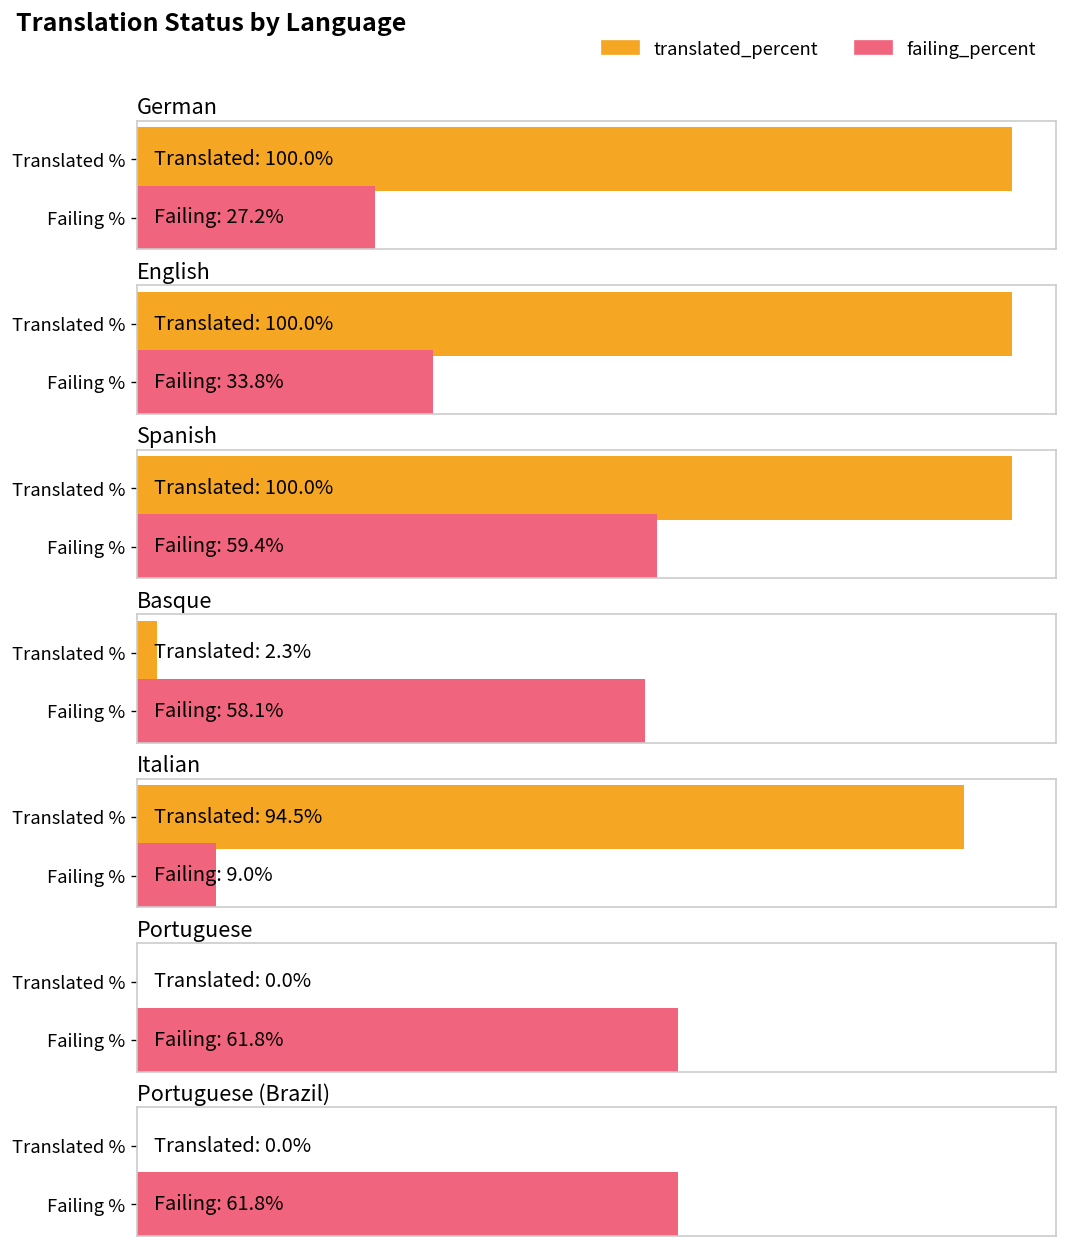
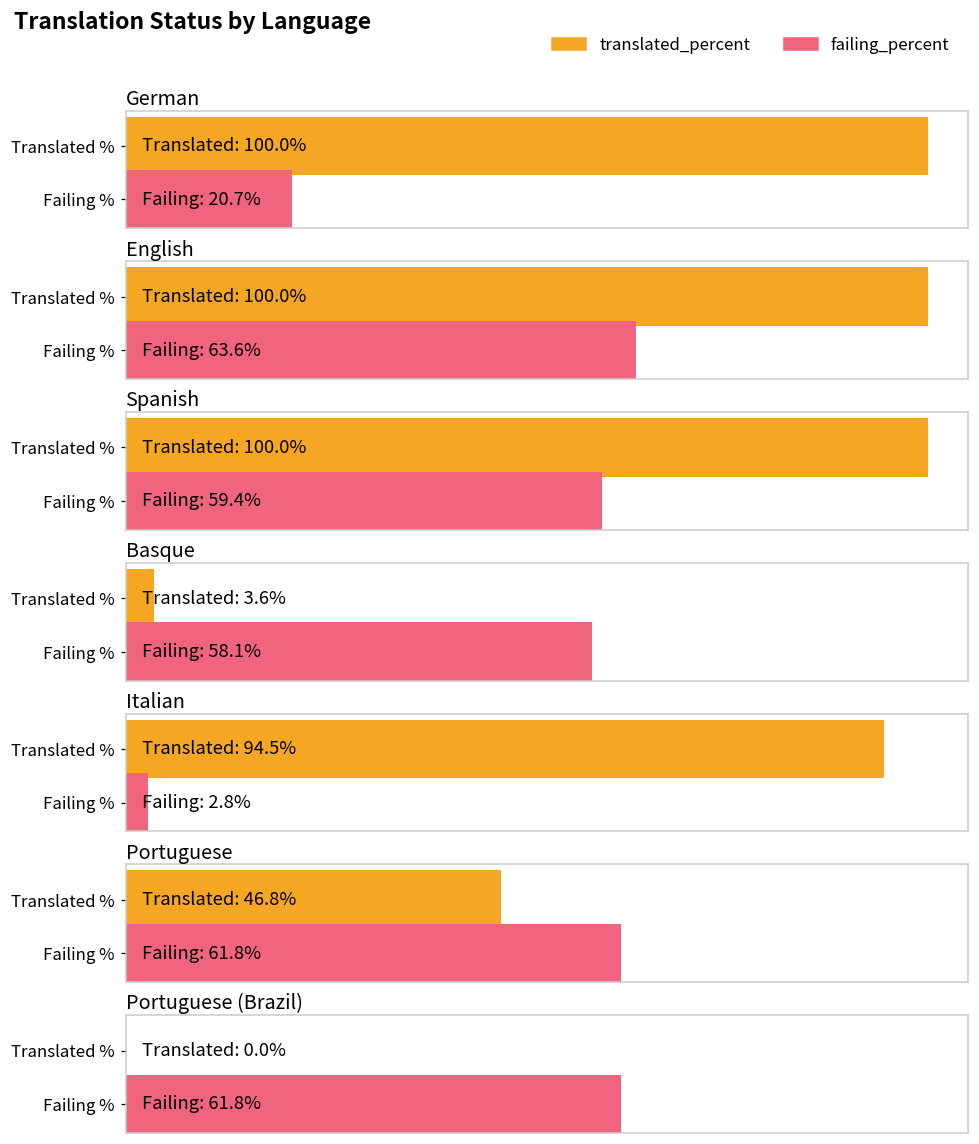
  {
    "German": {
      "Translated %": "100.0%",
-     "Failing %": "27.2%"
+     "Failing %": "20.7%"
    },
    "English": {
      "Translated %": "100.0%",
-     "Failing %": "33.8%"
+     "Failing %": "63.6%"
    },
    "Spanish": {
      "Translated %": "100.0%",
      "Failing %": "59.4%"
    },
    "Basque": {
-     "Translated %": "2.3%",
+     "Translated %": "3.6%",
      "Failing %": "58.1%"
    },
    "Italian": {
      "Translated %": "94.5%",
-     "Failing %": "9.0%"
+     "Failing %": "2.8%"
    },
    "Portuguese": {
-     "Translated %": "0.0%",
+     "Translated %": "46.8%",
      "Failing %": "61.8%"
    },
    "Portuguese (Brazil)": {
      "Translated %": "0.0%",
      "Failing %": "61.8%"
    }
  }
